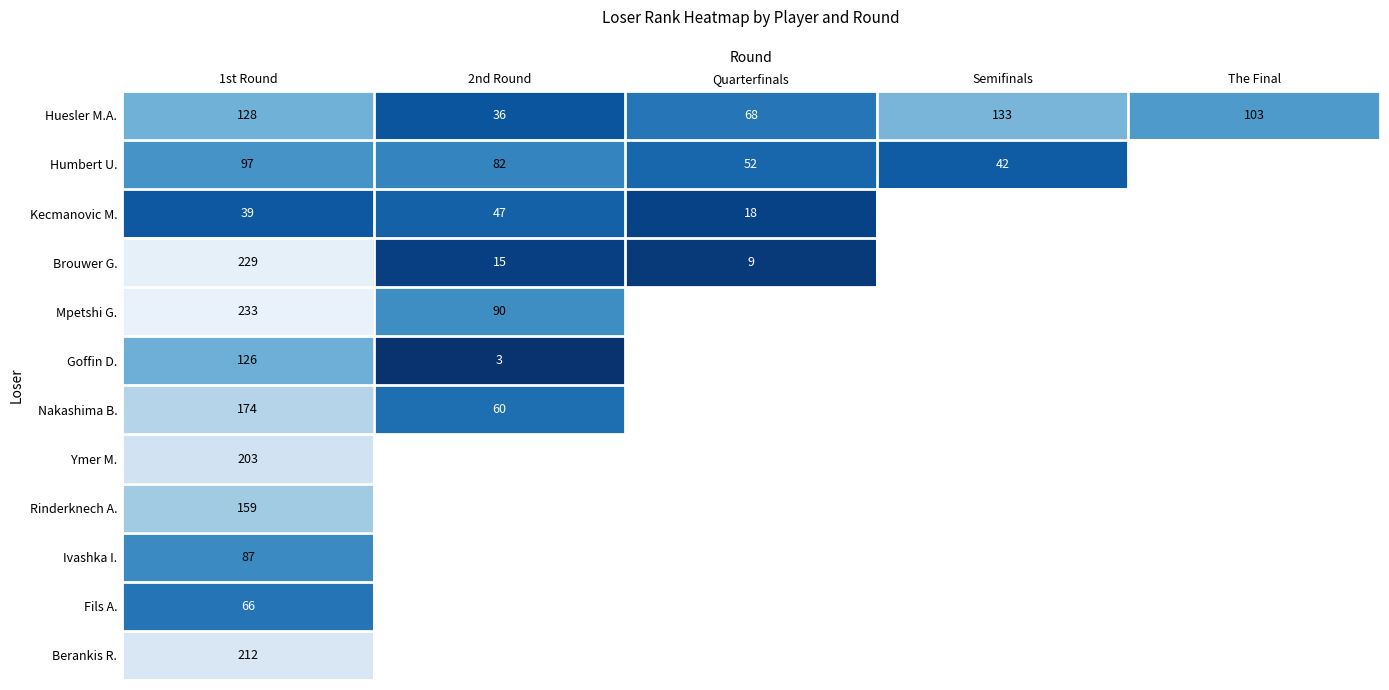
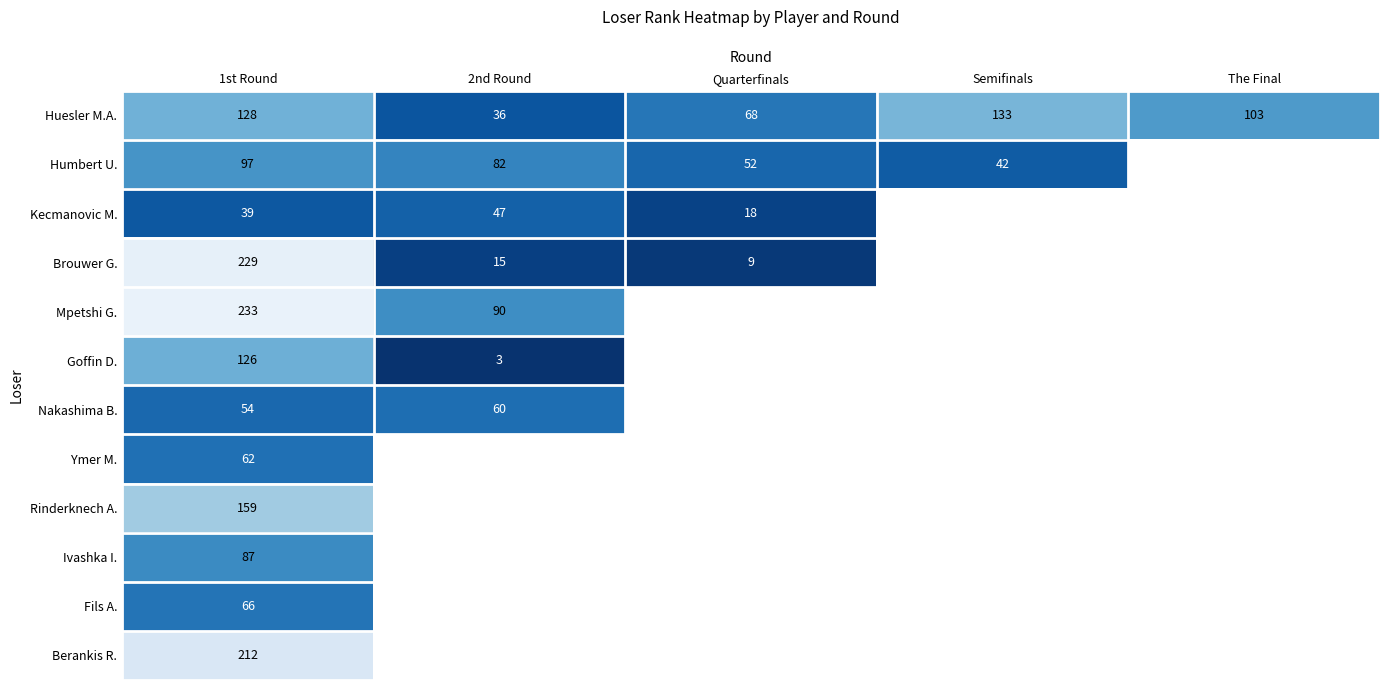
  {
    "Huesler M.A.": {
      "1st Round": 128,
      "2nd Round": 36,
      "Quarterfinals": 68,
      "Semifinals": 133,
      "The Final": 103
    },
    "Humbert U.": {
      "1st Round": 97,
      "2nd Round": 82,
      "Quarterfinals": 52,
      "Semifinals": 42
    },
    "Kecmanovic M.": {
      "1st Round": 39,
      "2nd Round": 47,
      "Quarterfinals": 18
    },
    "Brouwer G.": {
      "1st Round": 229,
      "2nd Round": 15,
      "Quarterfinals": 9
    },
    "Mpetshi G.": {
      "1st Round": 233,
      "2nd Round": 90
    },
    "Goffin D.": {
      "1st Round": 126,
      "2nd Round": 3
    },
    "Nakashima B.": {
-     "1st Round": 174,
+     "1st Round": 54,
      "2nd Round": 60
    },
    "Ymer M.": {
-     "1st Round": 203
+     "1st Round": 62
    },
    "Rinderknech A.": {
      "1st Round": 159
    },
    "Ivashka I.": {
      "1st Round": 87
    },
    "Fils A.": {
      "1st Round": 66
    },
    "Berankis R.": {
      "1st Round": 212
    }
  }
